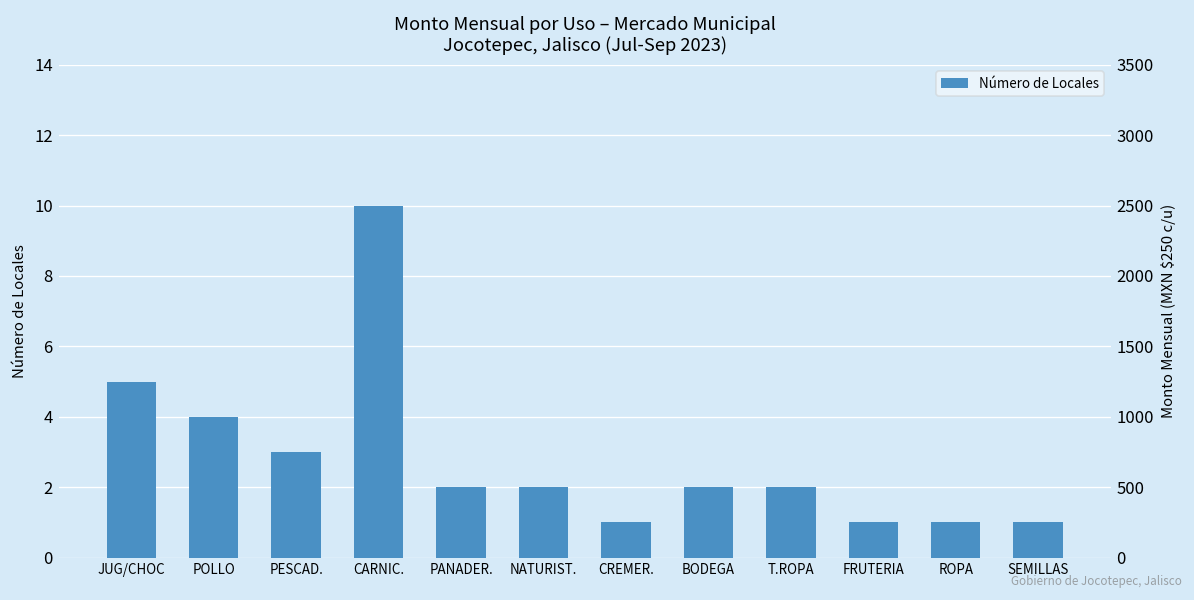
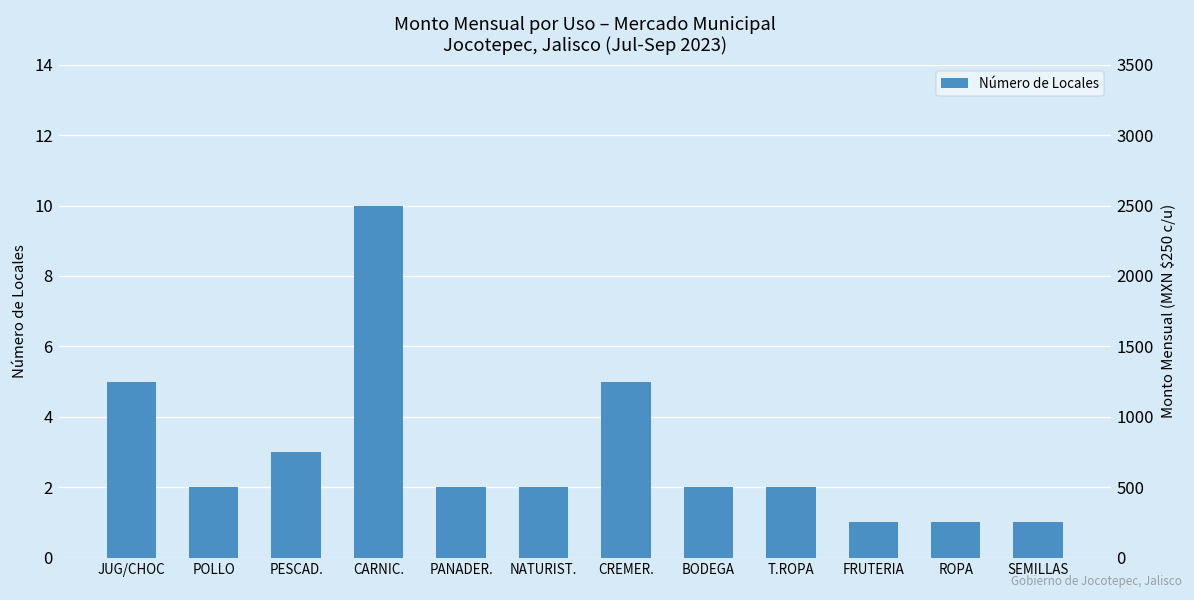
  {
    "JUG/CHOC": 5,
-   "POLLO": 4,
+   "POLLO": 2,
    "PESCAD.": 3,
    "CARNIC.": 10,
    "PANADER.": 2,
    "NATURIST.": 2,
-   "CREMER.": 1,
+   "CREMER.": 5,
    "BODEGA": 2,
    "T.ROPA": 2,
    "FRUTERIA": 1,
    "ROPA": 1,
    "SEMILLAS": 1
  }
